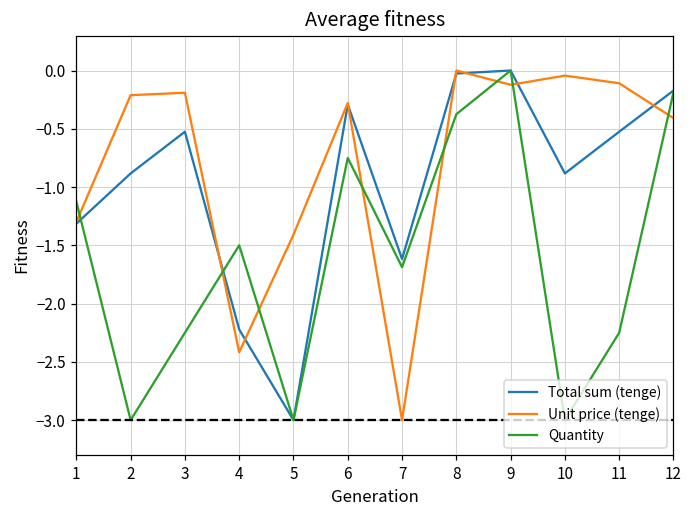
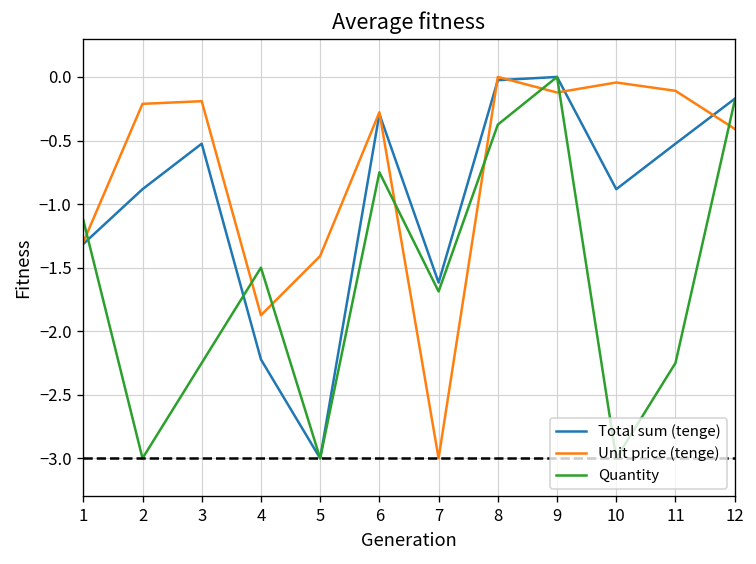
  {
    "Total sum (tenge)": {
      "2": -0.88,
      "3": -0.53,
      "4": -2.22,
      "7": -1.62,
      "8": -0.03,
      "10": -0.88,
      "11": -0.53
    },
    "Unit price (tenge)": {
      "2": -0.21,
      "3": -0.19,
-     "4": -2.42,
+     "4": -1.87,
      "5": -1.41,
      "7": -3.00,
      "8": 0.00,
      "9": -0.12,
      "10": -0.04,
      "11": -0.11,
      "12": -0.41
    },
    "Quantity": {
      "1": -1.13,
      "2": -3.00,
      "3": -2.25,
      "4": -1.50,
      "6": -0.75,
      "7": -1.69,
      "8": -0.38,
      "11": -2.25
    }
  }
